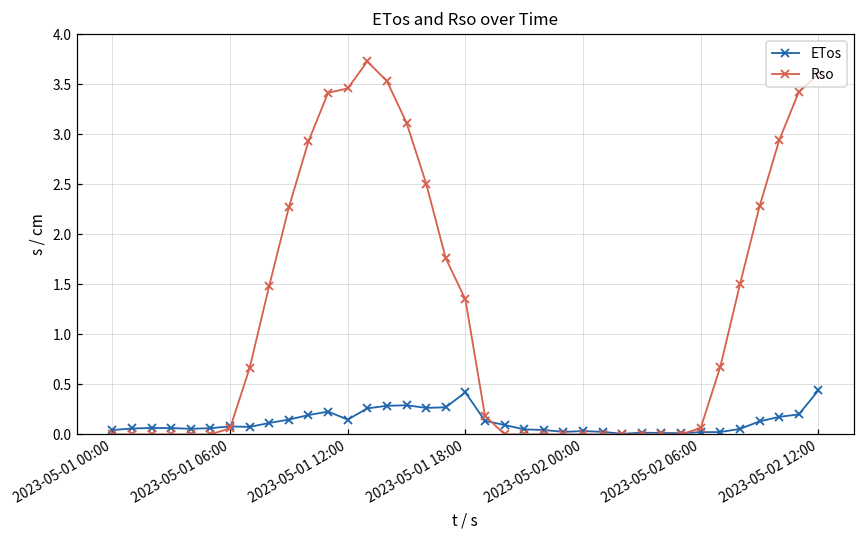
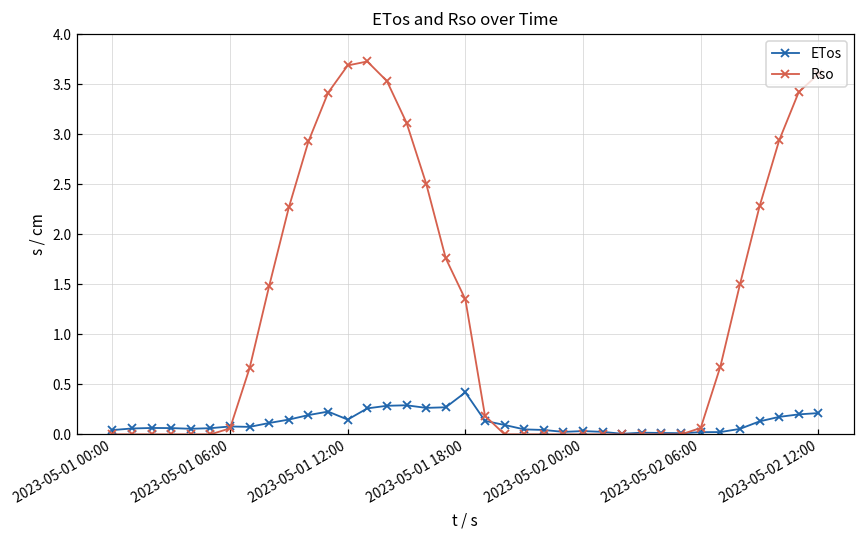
  {
    "ETos": {
      "2023-05-01 00:00": 0.0,
      "2023-05-01 12:00": 0.1,
      "2023-05-01 18:00": 0.4,
      "2023-05-02 00:00": 0.0,
      "2023-05-02 06:00": 0.0,
-     "2023-05-02 12:00": 0.4
+     "2023-05-02 12:00": 0.2
    },
    "Rso": {
      "2023-05-01 00:00": 0.0,
-     "2023-05-01 12:00": 3.5,
+     "2023-05-01 12:00": 3.7,
      "2023-05-01 18:00": 1.4,
      "2023-05-02 00:00": 0.0,
      "2023-05-02 06:00": 0.1
    }
  }
